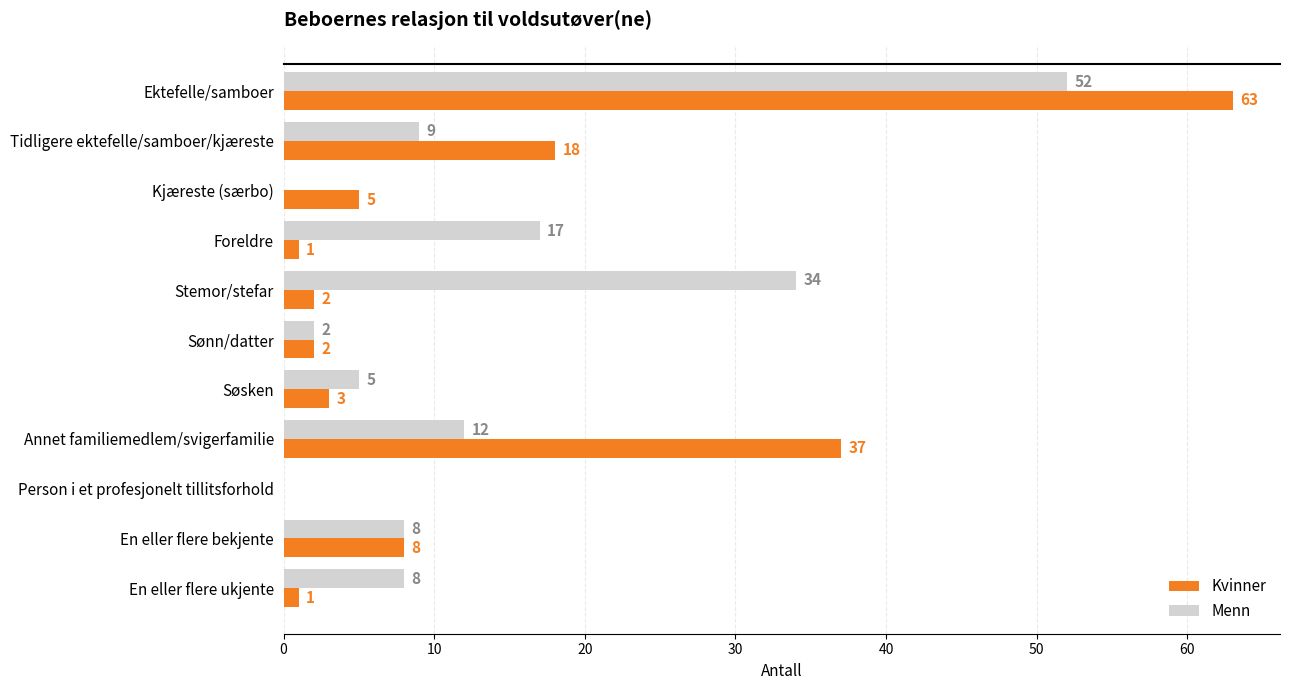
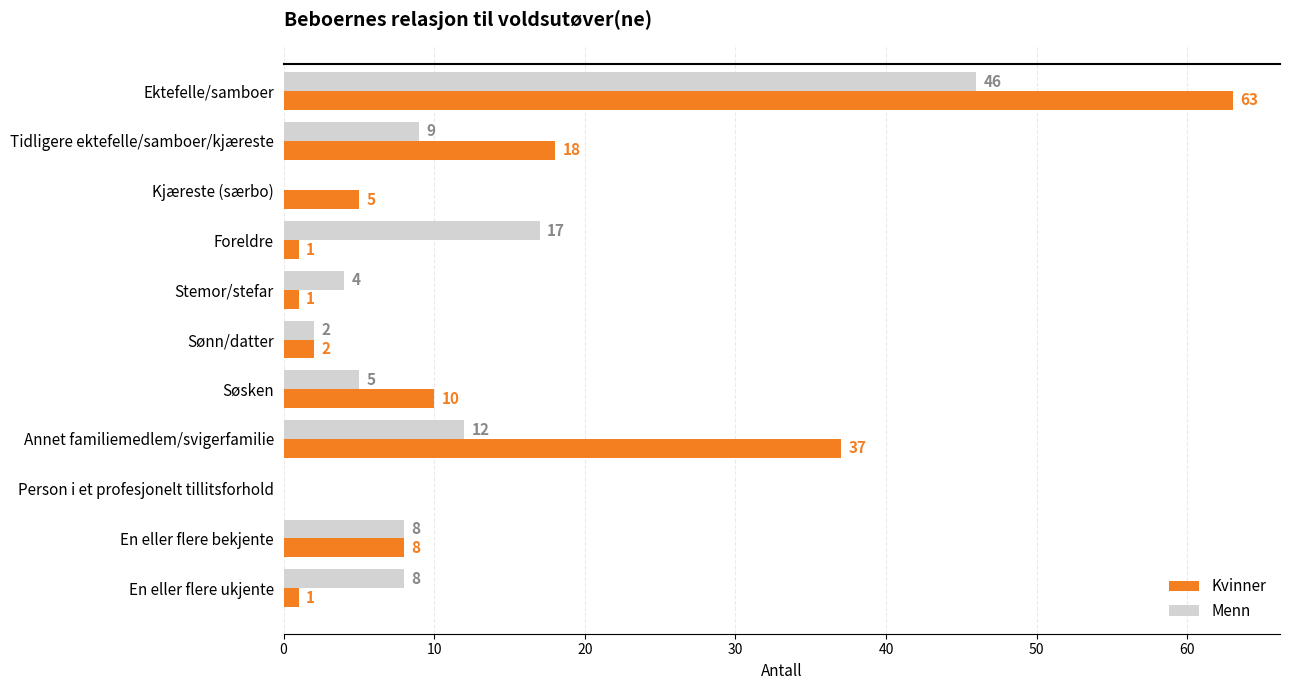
  {
    "Kvinner": {
      "Ektefelle/samboer": 63,
      "Tidligere ektefelle/samboer/kjæreste": 18,
      "Kjæreste (særbo)": 5,
      "Foreldre": 1,
-     "Stemor/stefar": 2,
+     "Stemor/stefar": 1,
      "Sønn/datter": 2,
-     "Søsken": 3,
+     "Søsken": 10,
      "Annet familiemedlem/svigerfamilie": 37,
      "En eller flere bekjente": 8,
      "En eller flere ukjente": 1
    },
    "Menn": {
-     "Ektefelle/samboer": 52,
+     "Ektefelle/samboer": 46,
      "Tidligere ektefelle/samboer/kjæreste": 9,
      "Foreldre": 17,
-     "Stemor/stefar": 34,
+     "Stemor/stefar": 4,
      "Sønn/datter": 2,
      "Søsken": 5,
      "Annet familiemedlem/svigerfamilie": 12,
      "En eller flere bekjente": 8,
      "En eller flere ukjente": 8
    }
  }
